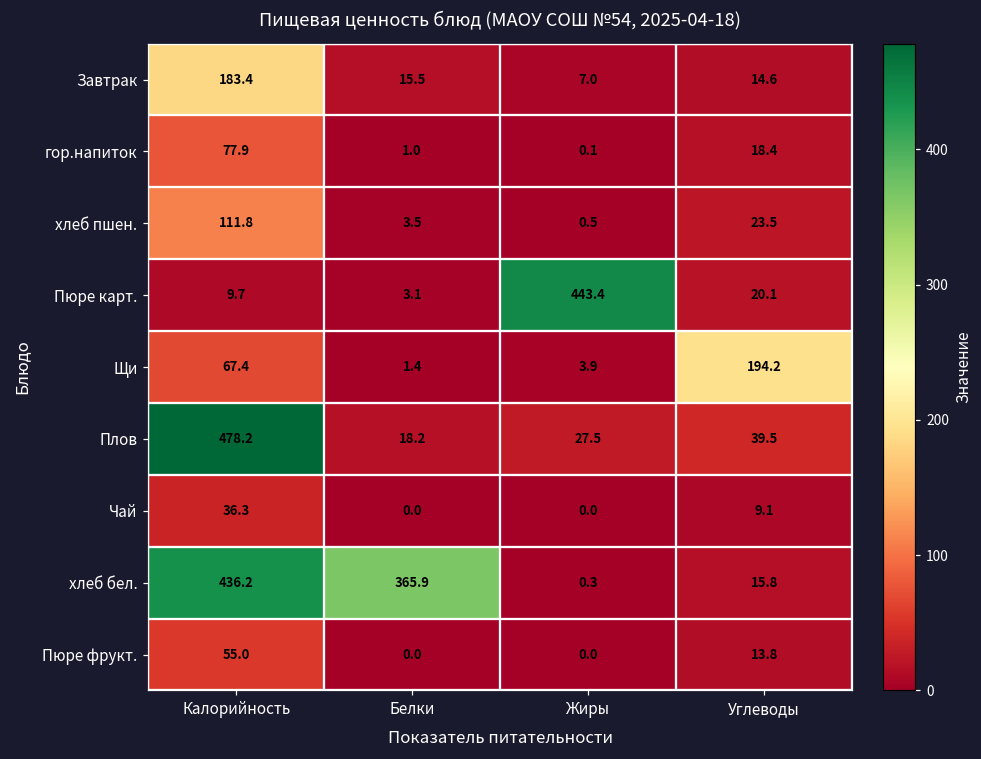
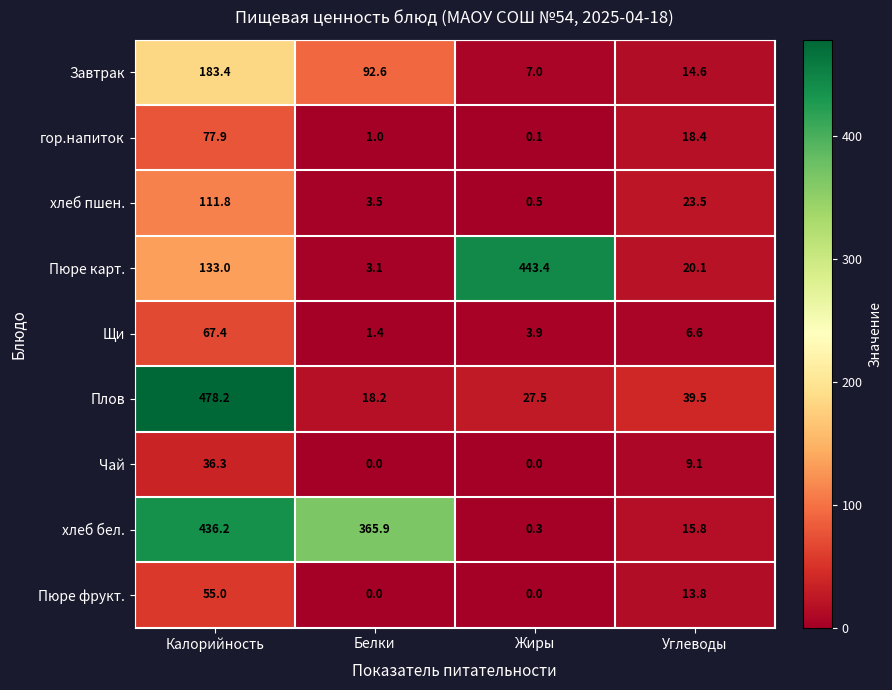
  {
    "Завтрак": {
      "Калорийность": 183.4,
-     "Белки": 15.5,
+     "Белки": 92.6,
      "Жиры": 7.0,
      "Углеводы": 14.6
    },
    "гор.напиток": {
      "Калорийность": 77.9,
      "Белки": 1.0,
      "Жиры": 0.1,
      "Углеводы": 18.4
    },
    "хлеб пшен.": {
      "Калорийность": 111.8,
      "Белки": 3.5,
      "Жиры": 0.5,
      "Углеводы": 23.5
    },
    "Пюре карт.": {
-     "Калорийность": 9.7,
+     "Калорийность": 133.0,
      "Белки": 3.1,
      "Жиры": 443.4,
      "Углеводы": 20.1
    },
    "Щи": {
      "Калорийность": 67.4,
      "Белки": 1.4,
      "Жиры": 3.9,
-     "Углеводы": 194.2
+     "Углеводы": 6.6
    },
    "Плов": {
      "Калорийность": 478.2,
      "Белки": 18.2,
      "Жиры": 27.5,
      "Углеводы": 39.5
    },
    "Чай": {
      "Калорийность": 36.3,
      "Белки": 0.0,
      "Жиры": 0.0,
      "Углеводы": 9.1
    },
    "хлеб бел.": {
      "Калорийность": 436.2,
      "Белки": 365.9,
      "Жиры": 0.3,
      "Углеводы": 15.8
    },
    "Пюре фрукт.": {
      "Калорийность": 55.0,
      "Белки": 0.0,
      "Жиры": 0.0,
      "Углеводы": 13.8
    }
  }
